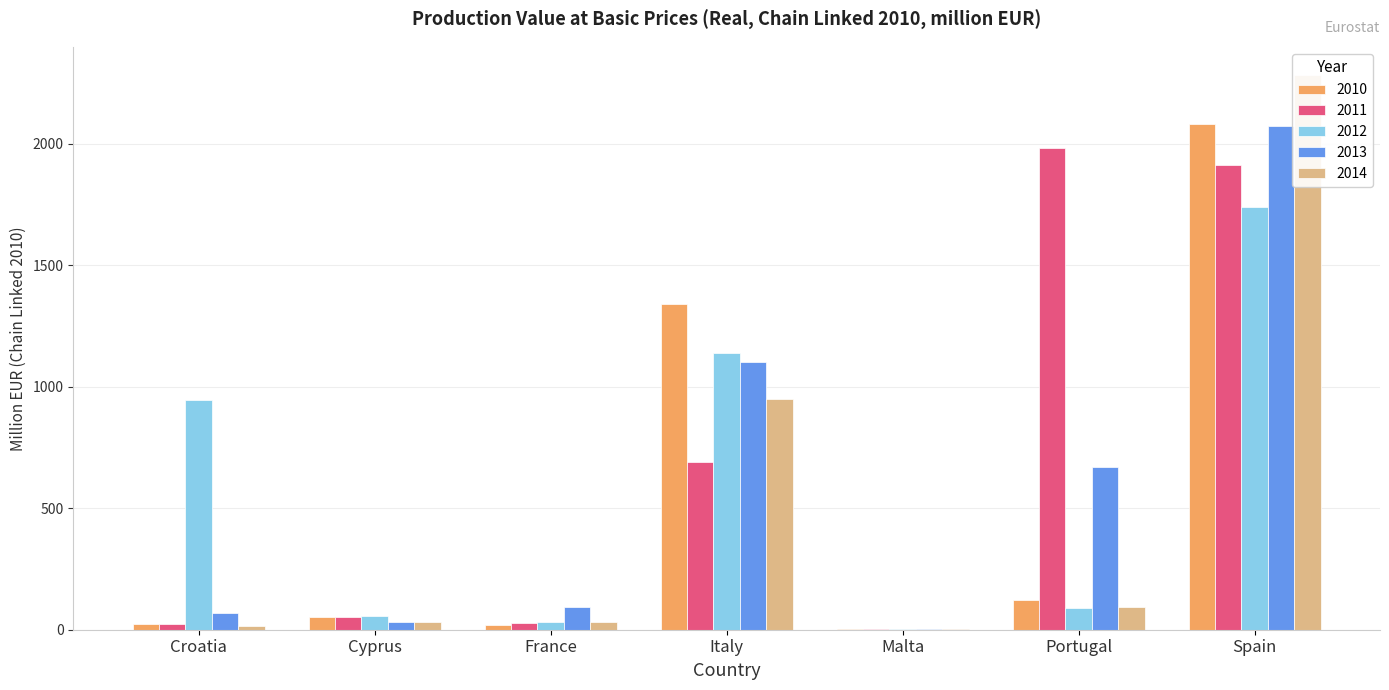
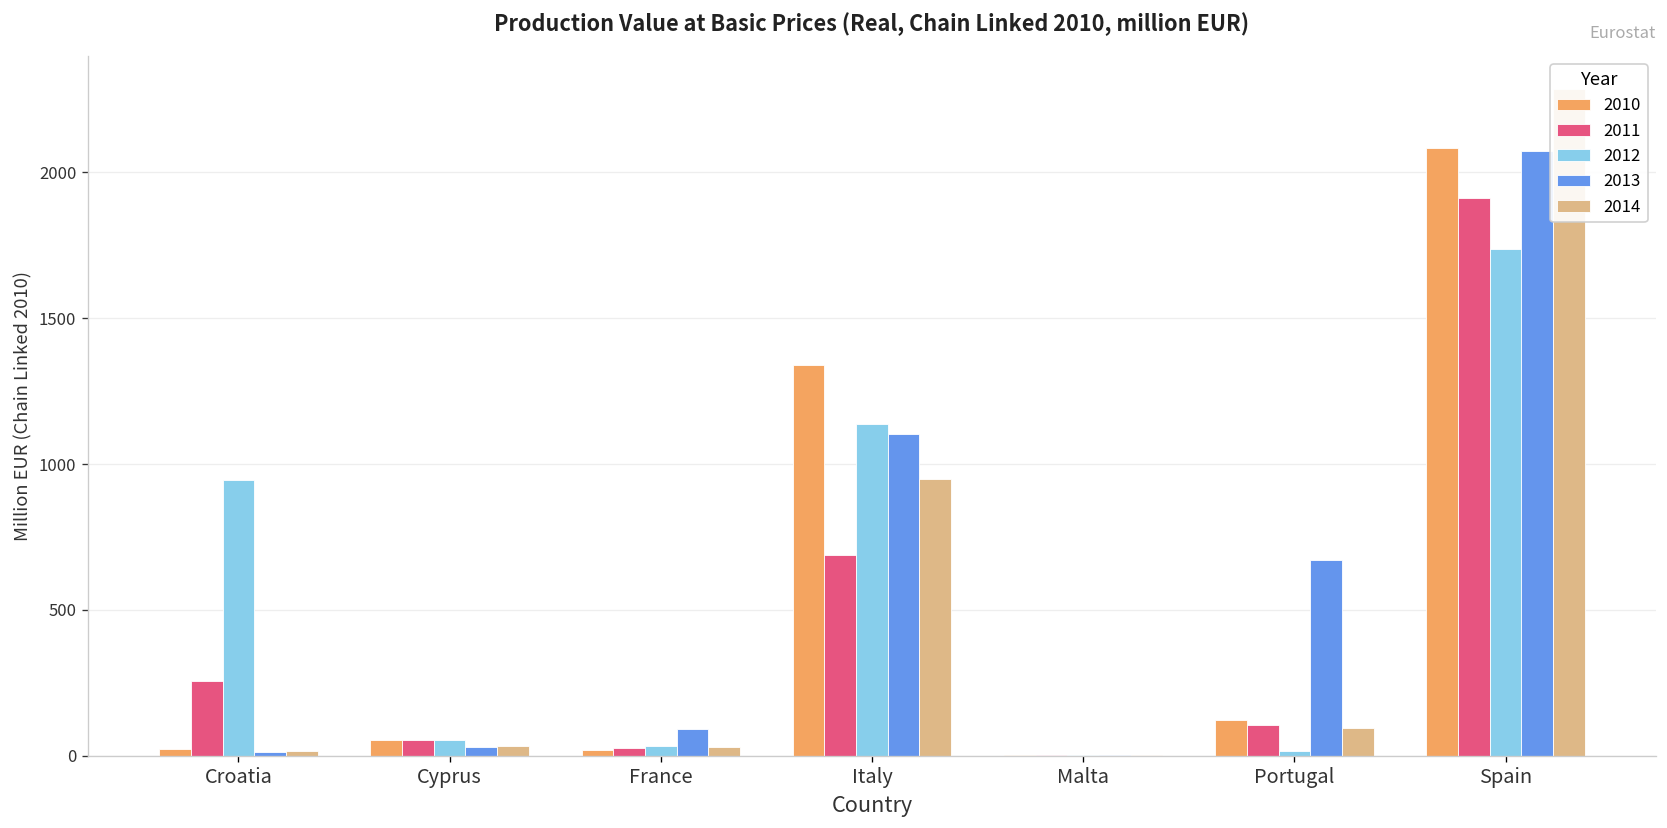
  {
    "2011": {
-     "Croatia": 30,
+     "Croatia": 260,
      "Cyprus": 50,
      "France": 30,
      "Italy": 690,
-     "Portugal": 1980,
+     "Portugal": 110,
      "Spain": 1910
    },
    "2012": {
      "Croatia": 940,
      "Cyprus": 60,
      "France": 30,
      "Italy": 1140,
-     "Portugal": 90,
+     "Portugal": 20,
      "Spain": 1740
    },
    "2013": {
-     "Croatia": 70,
+     "Croatia": 10,
      "Cyprus": 30,
      "France": 90,
      "Italy": 1100,
      "Portugal": 670,
      "Spain": 2070
    }
  }
